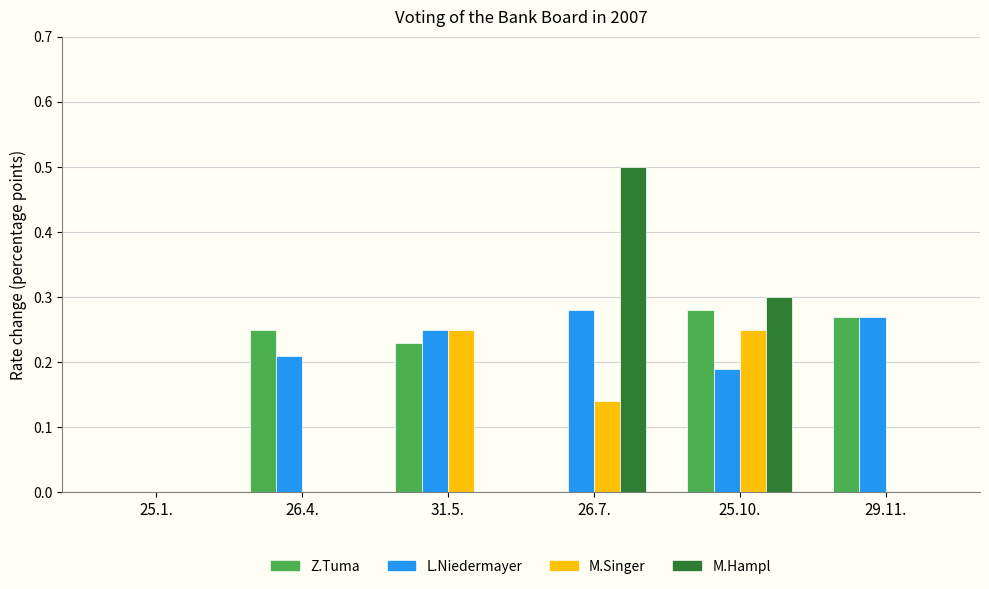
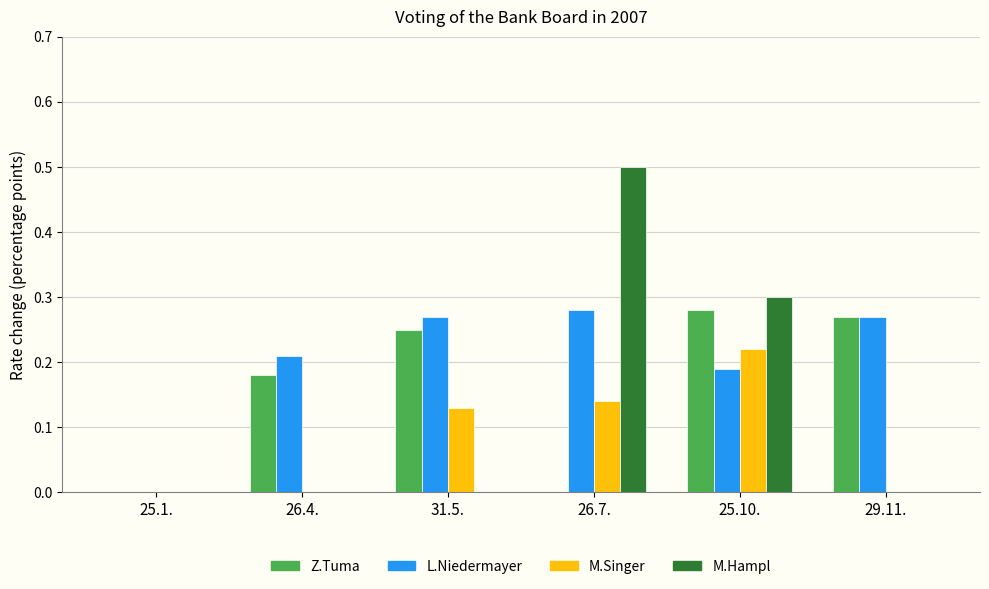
  {
    "Z.Tuma": {
      "25.1.": 0.00,
-     "26.4.": 0.25,
-     "31.5.": 0.23,
+     "26.4.": 0.18,
+     "31.5.": 0.25,
      "26.7.": 0.00,
      "25.10.": 0.28,
      "29.11.": 0.27
    },
    "L.Niedermayer": {
      "25.1.": 0.00,
      "26.4.": 0.21,
-     "31.5.": 0.25,
+     "31.5.": 0.27,
      "26.7.": 0.28,
      "25.10.": 0.19,
      "29.11.": 0.27
    },
    "M.Singer": {
      "25.1.": 0.00,
      "26.4.": 0.00,
-     "31.5.": 0.25,
+     "31.5.": 0.13,
      "26.7.": 0.14,
-     "25.10.": 0.25,
+     "25.10.": 0.22,
      "29.11.": 0.00
    },
    "M.Hampl": {
      "25.1.": 0.00,
      "26.4.": 0.00,
      "31.5.": 0.00,
      "26.7.": 0.50,
      "25.10.": 0.30,
      "29.11.": 0.00
    }
  }
